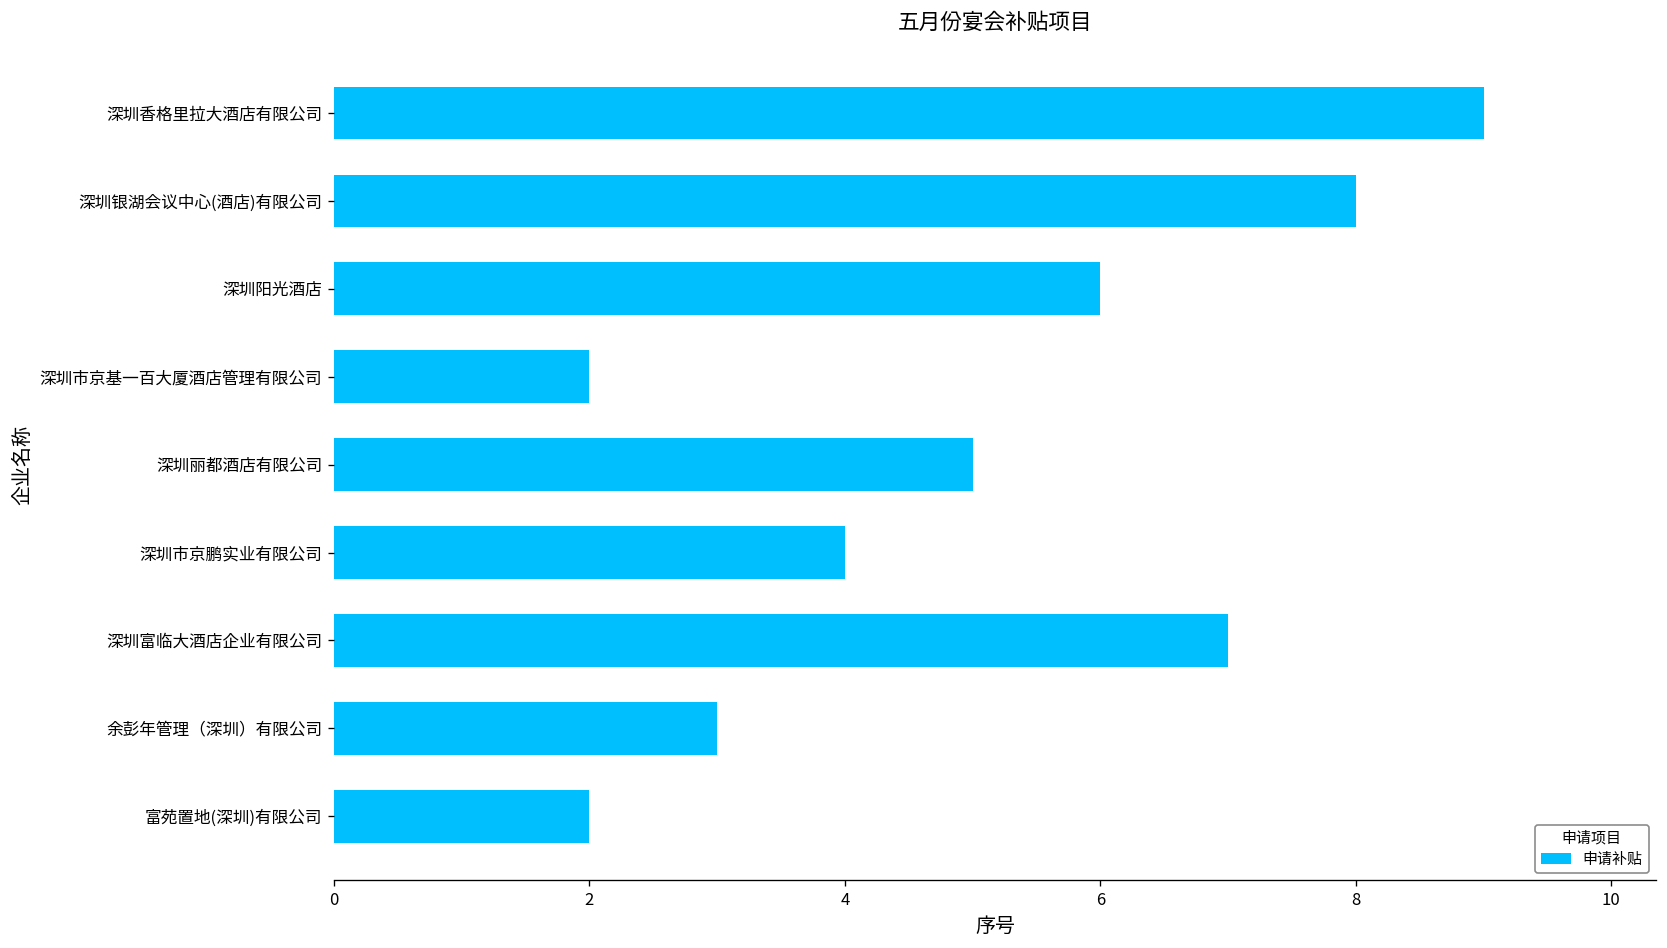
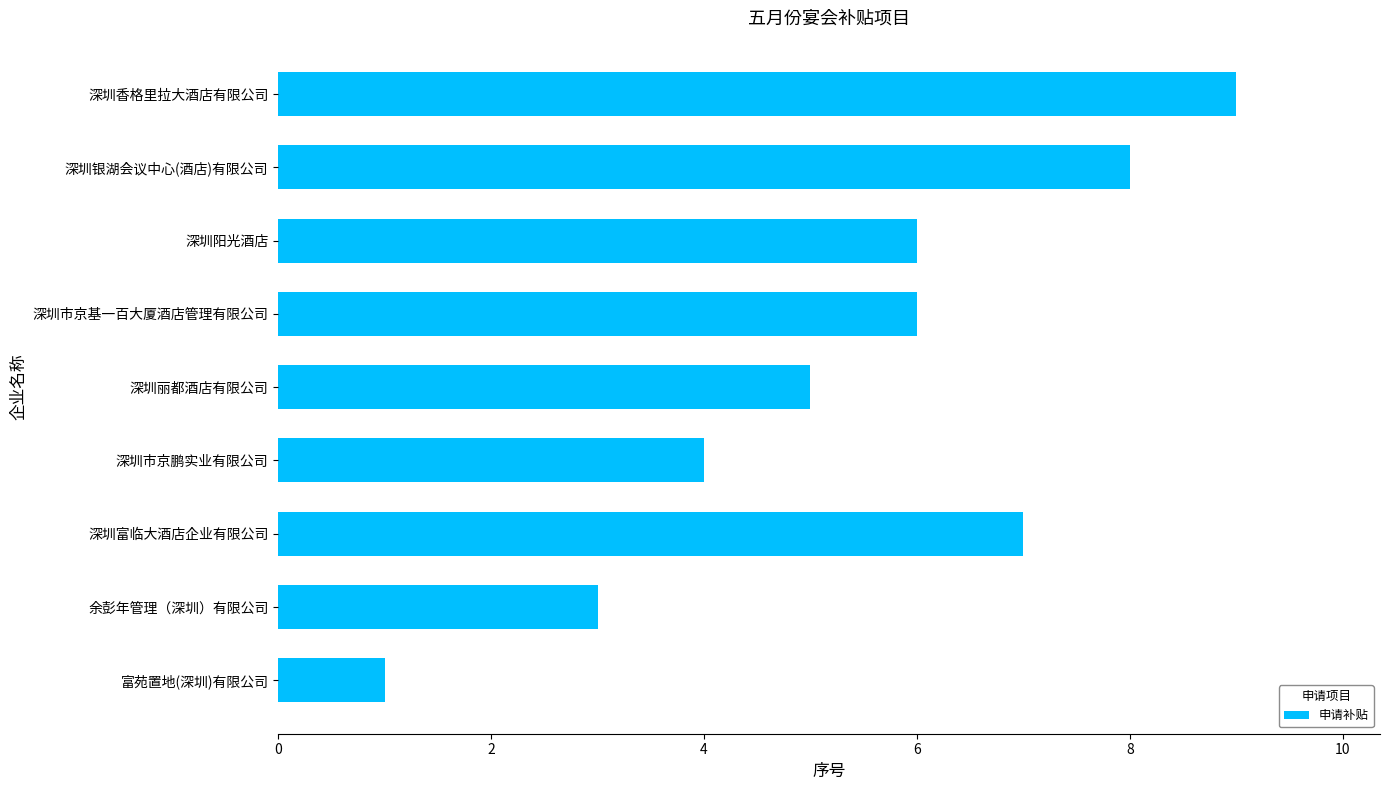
  {
    "深圳香格里拉大酒店有限公司": 9,
    "深圳银湖会议中心(酒店)有限公司": 8,
    "深圳阳光酒店": 6,
-   "深圳市京基一百大厦酒店管理有限公司": 2,
+   "深圳市京基一百大厦酒店管理有限公司": 6,
    "深圳丽都酒店有限公司": 5,
    "深圳市京鹏实业有限公司": 4,
    "深圳富临大酒店企业有限公司": 7,
    "余彭年管理（深圳）有限公司": 3,
-   "富苑置地(深圳)有限公司": 2
+   "富苑置地(深圳)有限公司": 1
  }
